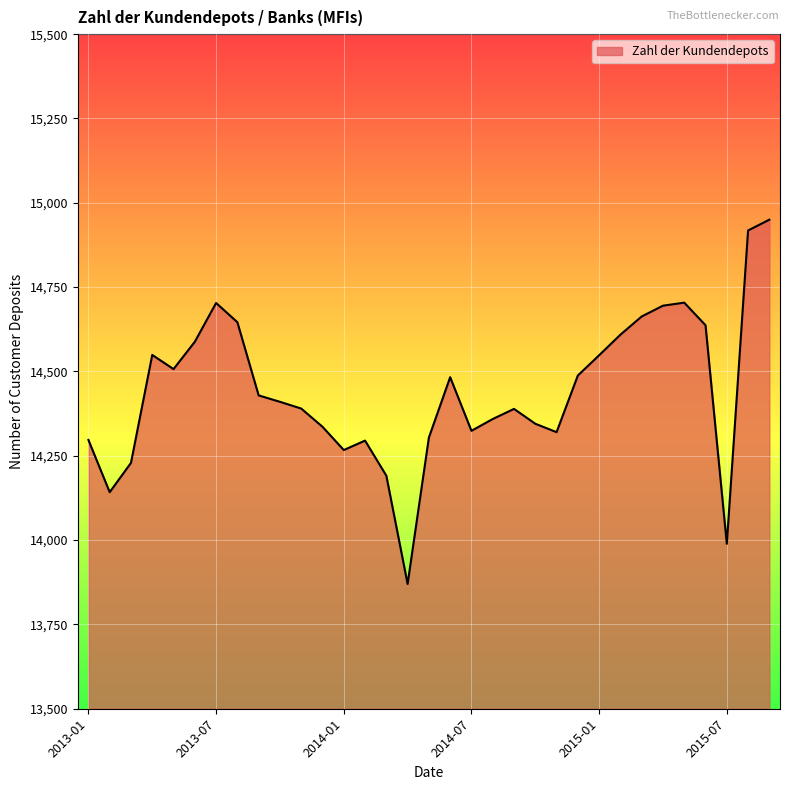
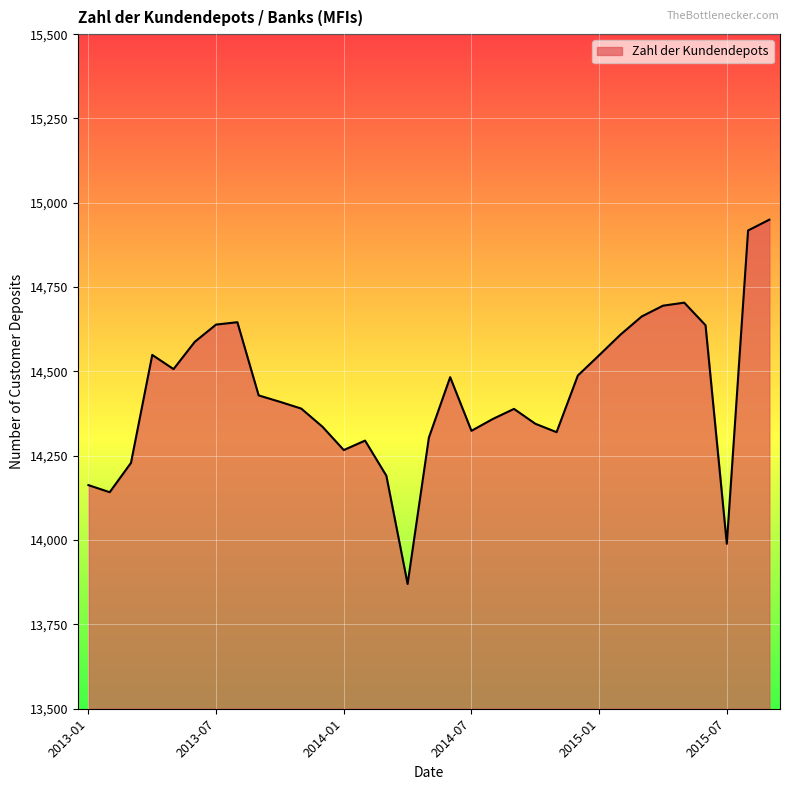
  {
-   "2013-01": "14,300",
-   "2013-07": "14,700",
+   "2013-01": "14,160",
+   "2013-07": "14,640",
    "2014-01": "14,270",
    "2014-07": "14,320",
    "2015-01": "14,550",
    "2015-07": "13,990"
  }
